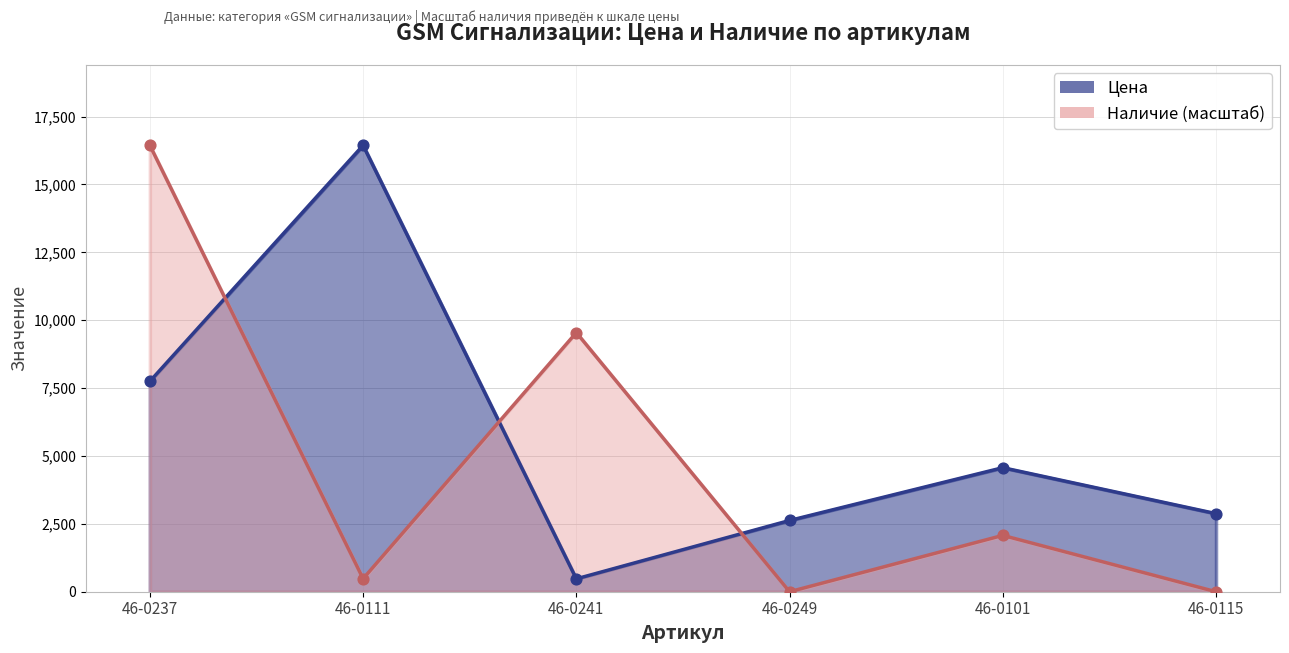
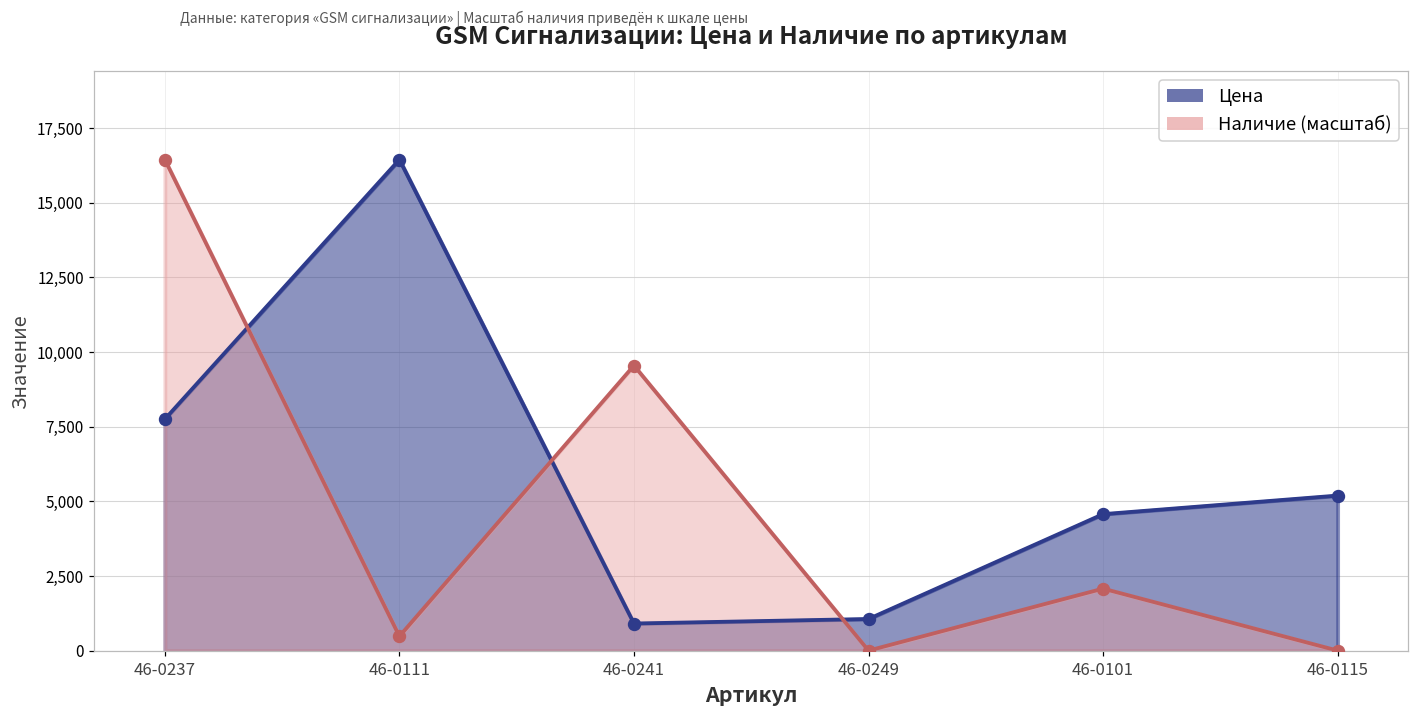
  {
    "Цена": {
      "46-0237": "7,700",
      "46-0111": "16,400",
-     "46-0241": "500",
-     "46-0249": "2,600",
+     "46-0241": "900",
+     "46-0249": "1,100",
      "46-0101": "4,600",
-     "46-0115": "2,900"
+     "46-0115": "5,200"
    },
    "Наличие (масштаб)": {
      "46-0237": "16,400",
      "46-0111": "500",
      "46-0241": "9,500",
      "46-0249": "0",
      "46-0101": "2,100",
      "46-0115": "0"
    }
  }
